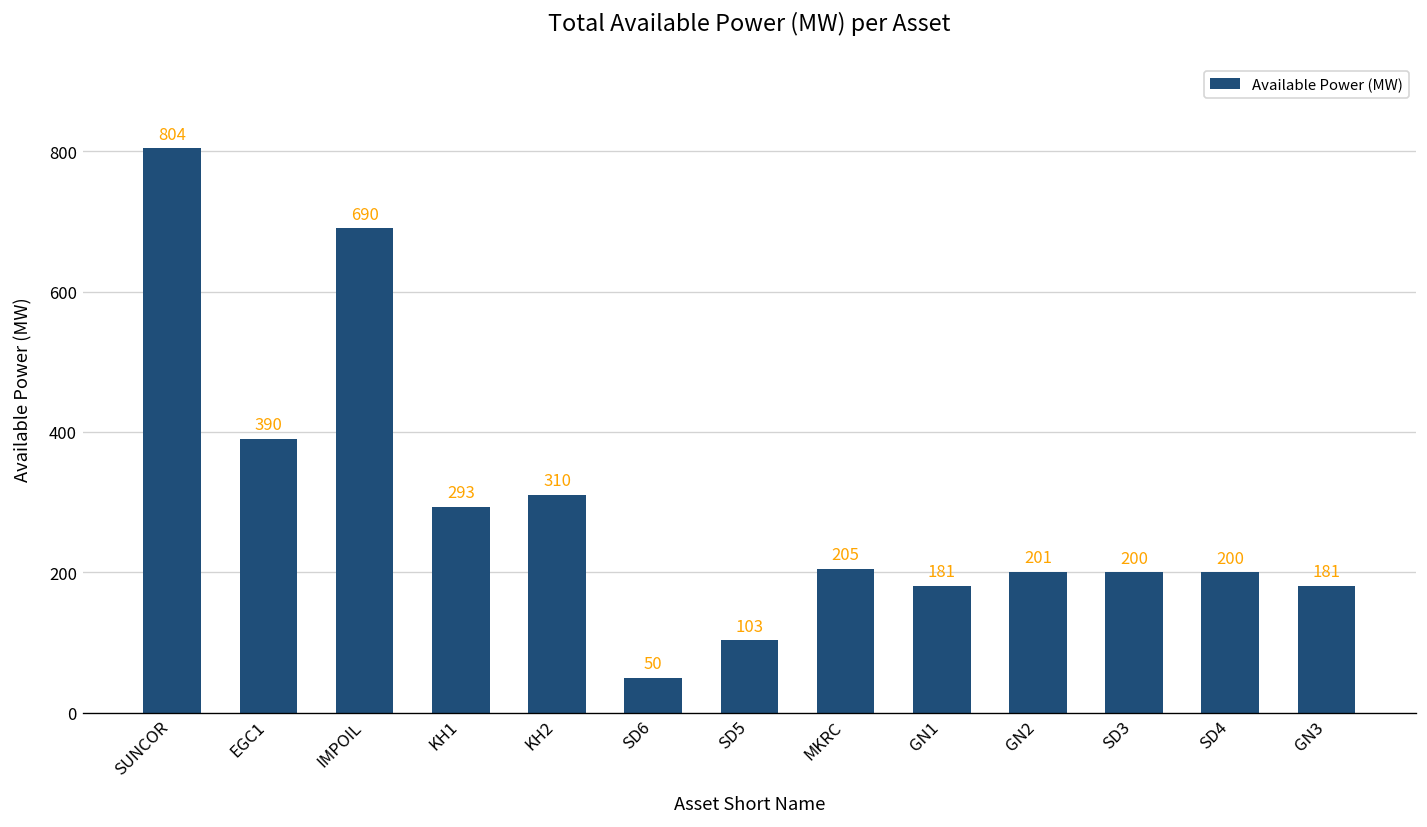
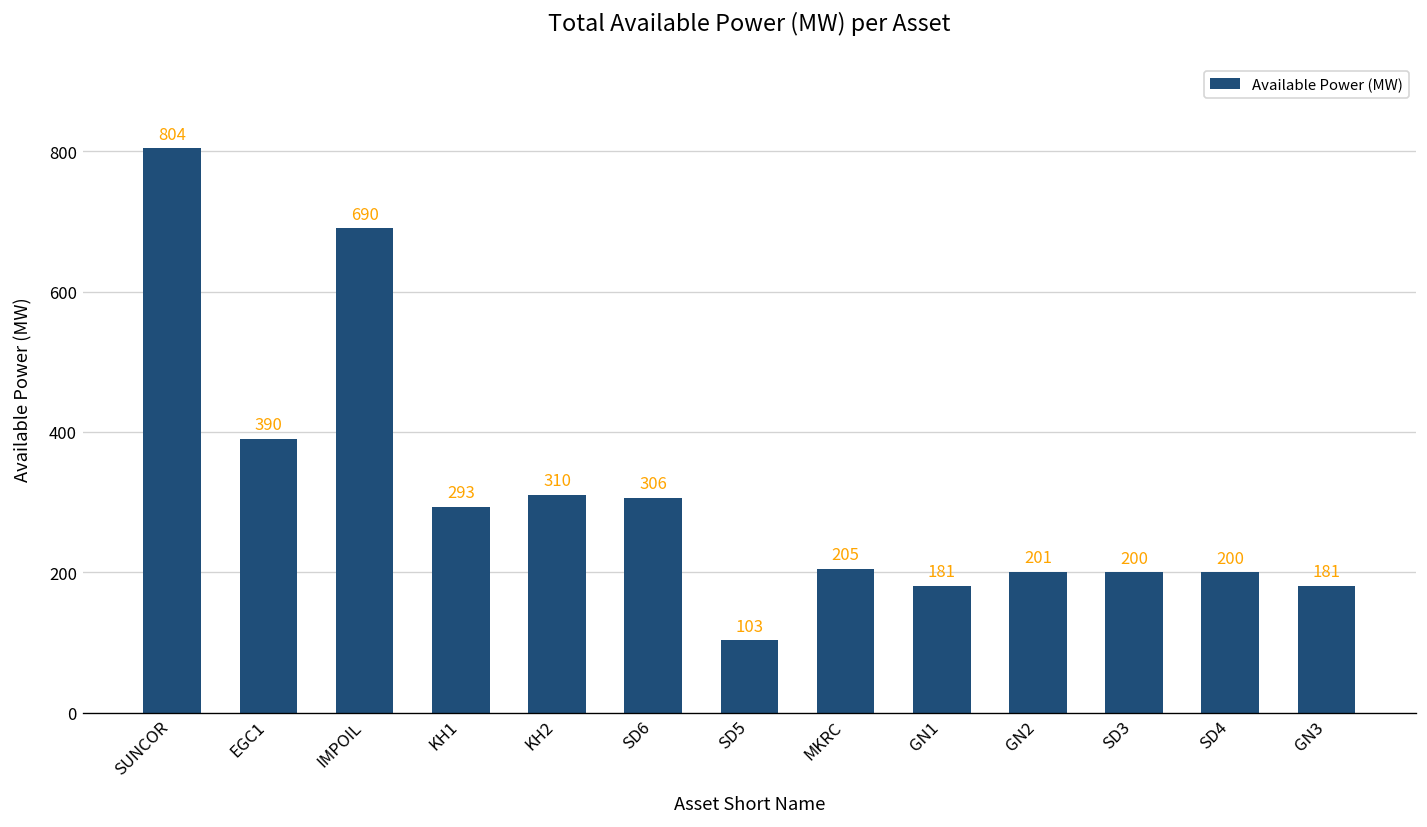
  {
    "SUNCOR": 804,
    "EGC1": 390,
    "IMPOIL": 690,
    "KH1": 293,
    "KH2": 310,
-   "SD6": 50,
+   "SD6": 306,
    "SD5": 103,
    "MKRC": 205,
    "GN1": 181,
    "GN2": 201,
    "SD3": 200,
    "SD4": 200,
    "GN3": 181
  }
